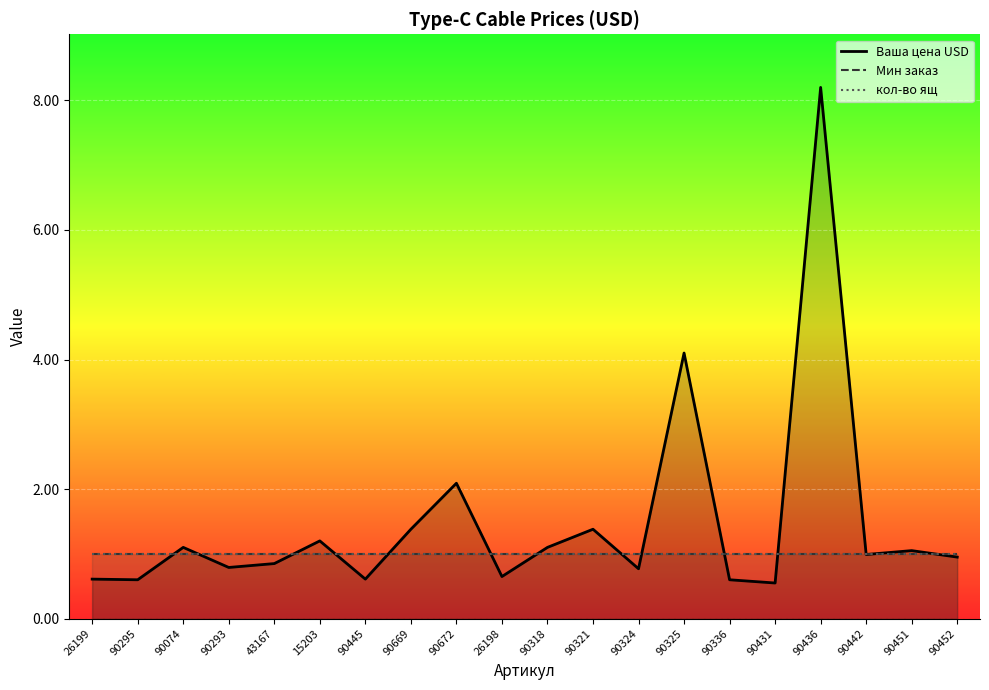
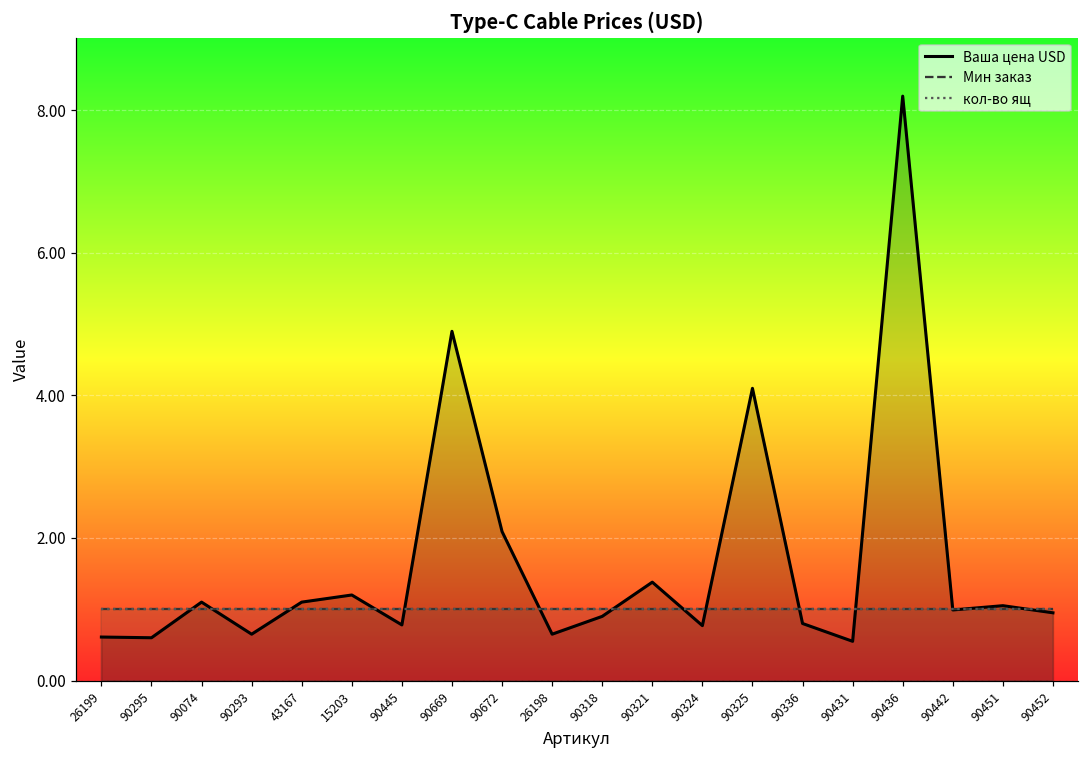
  {
    "Ваша цена USD": {
      "26199": 0.6,
      "90295": 0.6,
      "90074": 1.1,
-     "90293": 0.8,
-     "43167": 0.9,
+     "90293": 0.7,
+     "43167": 1.1,
      "15203": 1.2,
-     "90445": 0.6,
-     "90669": 1.4,
+     "90445": 0.8,
+     "90669": 4.9,
      "90672": 2.1,
      "26198": 0.7,
-     "90318": 1.1,
+     "90318": 0.9,
      "90321": 1.4,
      "90324": 0.8,
      "90325": 4.1,
-     "90336": 0.6,
+     "90336": 0.8,
      "90431": 0.6,
      "90436": 8.2,
      "90451": 1.1,
      "90452": 1.0
    },
    "кол-во ящ": {
      "26199": 1.0,
      "90295": 1.0,
      "90074": 1.0,
      "90293": 1.0,
      "43167": 1.0,
      "15203": 1.0,
      "90445": 1.0,
      "90669": 1.0,
      "90672": 1.0,
      "26198": 1.0,
      "90318": 1.0,
      "90321": 1.0,
      "90324": 1.0,
      "90325": 1.0,
      "90336": 1.0,
      "90431": 1.0,
      "90436": 1.0,
      "90451": 1.0,
      "90452": 1.0
    }
  }
